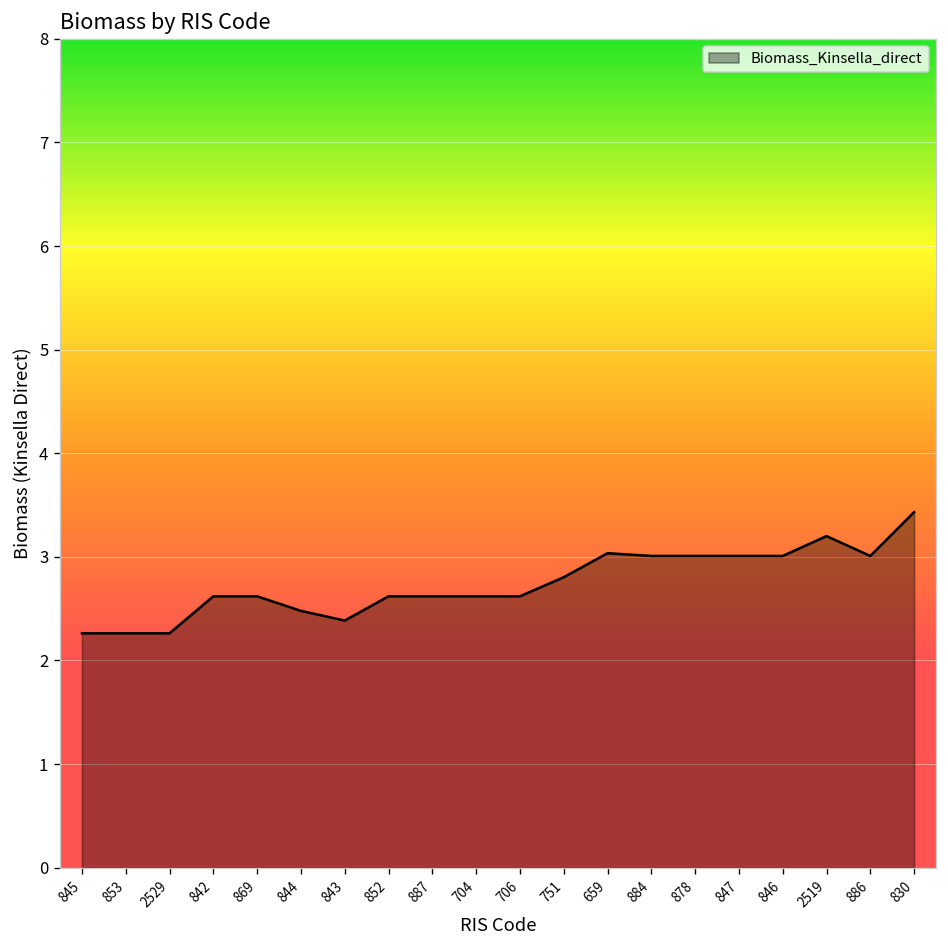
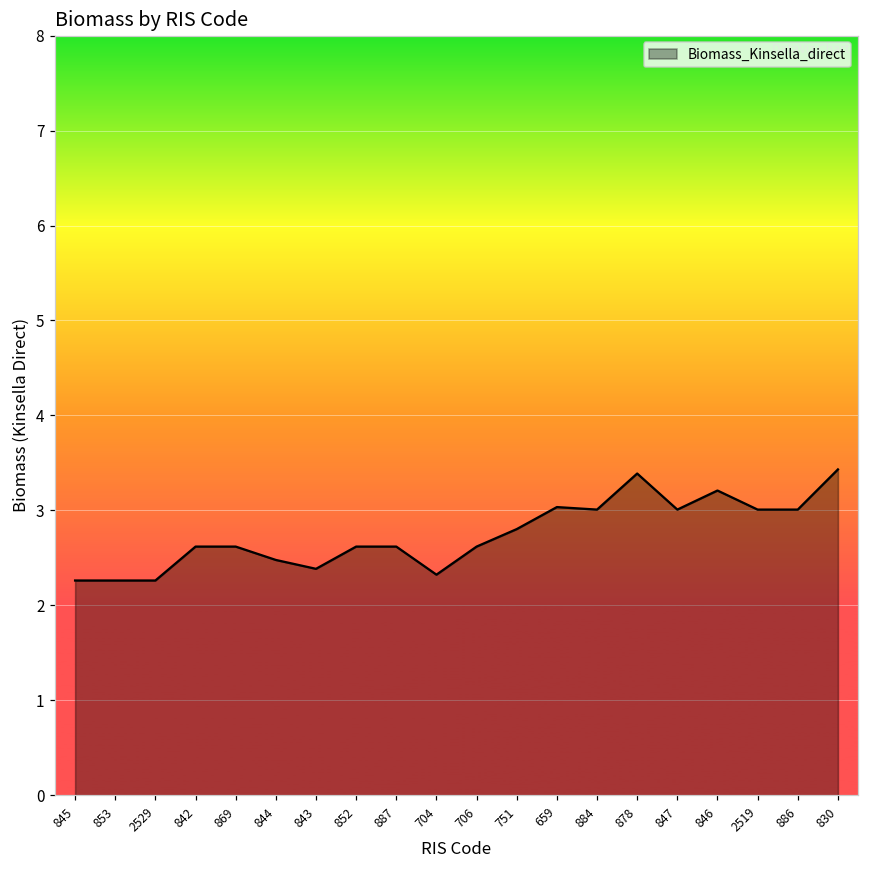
  {
    "845": 2.3,
    "853": 2.3,
    "2529": 2.3,
    "842": 2.6,
    "869": 2.6,
    "844": 2.5,
    "843": 2.4,
    "852": 2.6,
    "887": 2.6,
-   "704": 2.6,
+   "704": 2.3,
    "706": 2.6,
    "751": 2.8,
    "659": 3.0,
    "884": 3.0,
-   "878": 3.0,
+   "878": 3.4,
    "847": 3.0,
-   "846": 3.0,
-   "2519": 3.2,
+   "846": 3.2,
+   "2519": 3.0,
    "886": 3.0,
    "830": 3.4
  }
